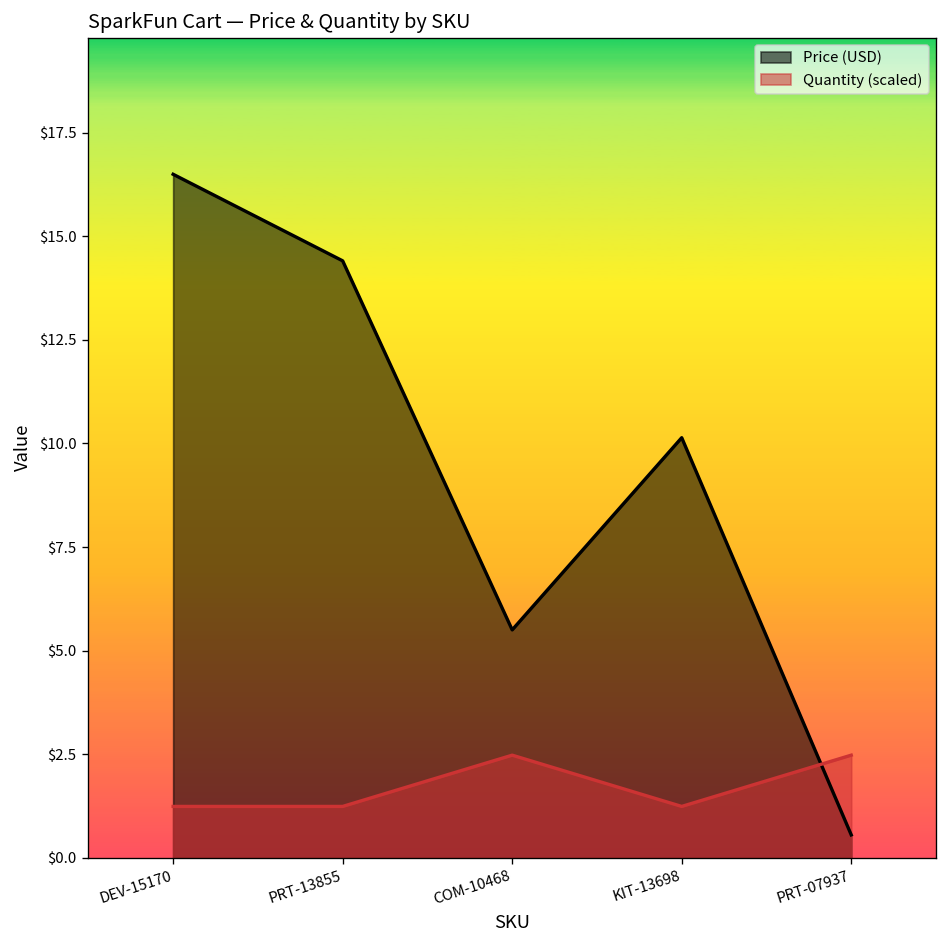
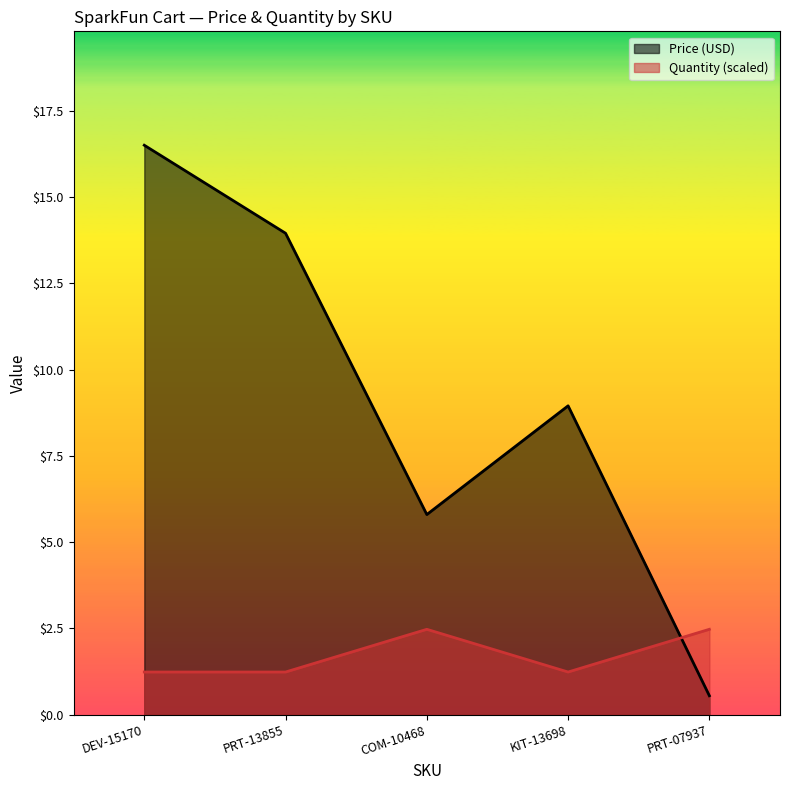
  {
    "Price (USD)": {
      "DEV-15170": "$16.5",
-     "PRT-13855": "$14.4",
-     "COM-10468": "$5.5",
-     "KIT-13698": "$10.1",
+     "PRT-13855": "$14.0",
+     "COM-10468": "$5.8",
+     "KIT-13698": "$9.0",
      "PRT-07937": "$0.6"
    },
    "Quantity (scaled)": {
      "DEV-15170": "$1.2",
      "PRT-13855": "$1.2",
      "COM-10468": "$2.5",
      "KIT-13698": "$1.2",
      "PRT-07937": "$2.5"
    }
  }
